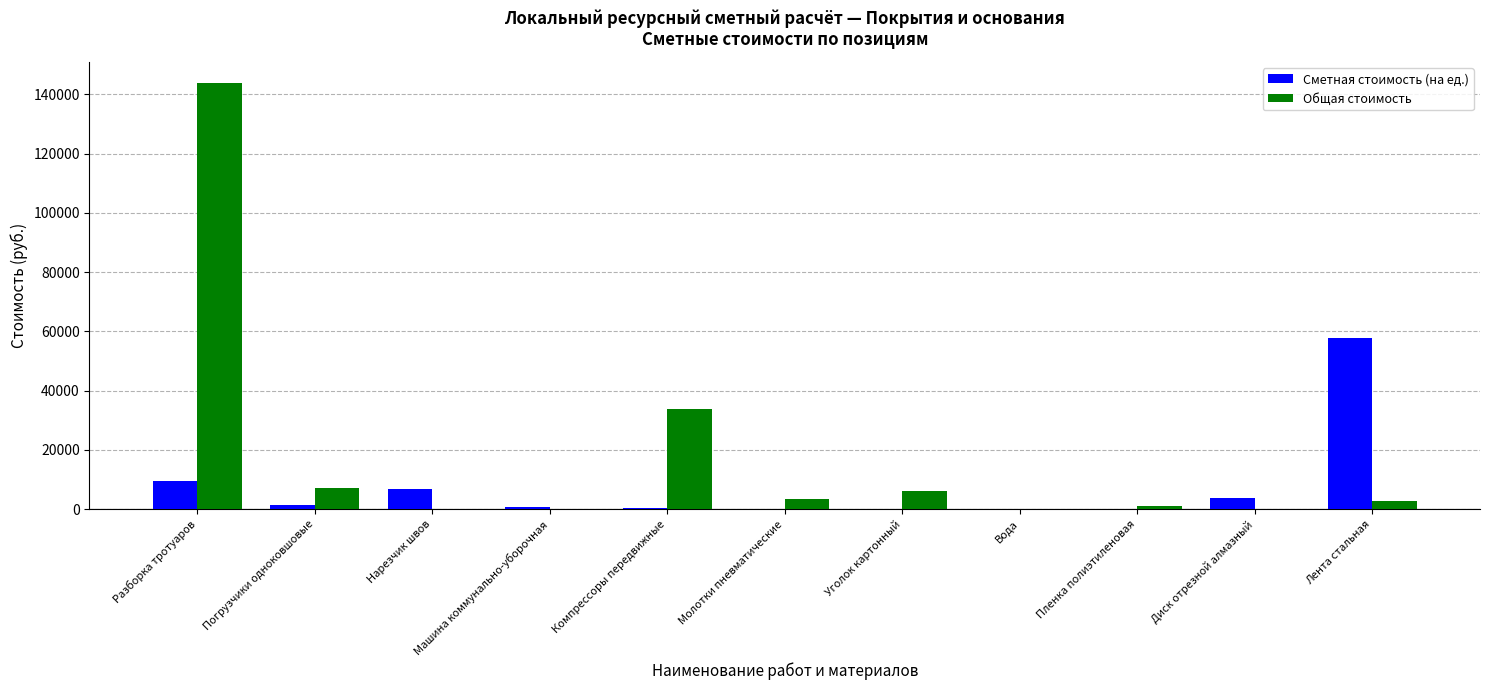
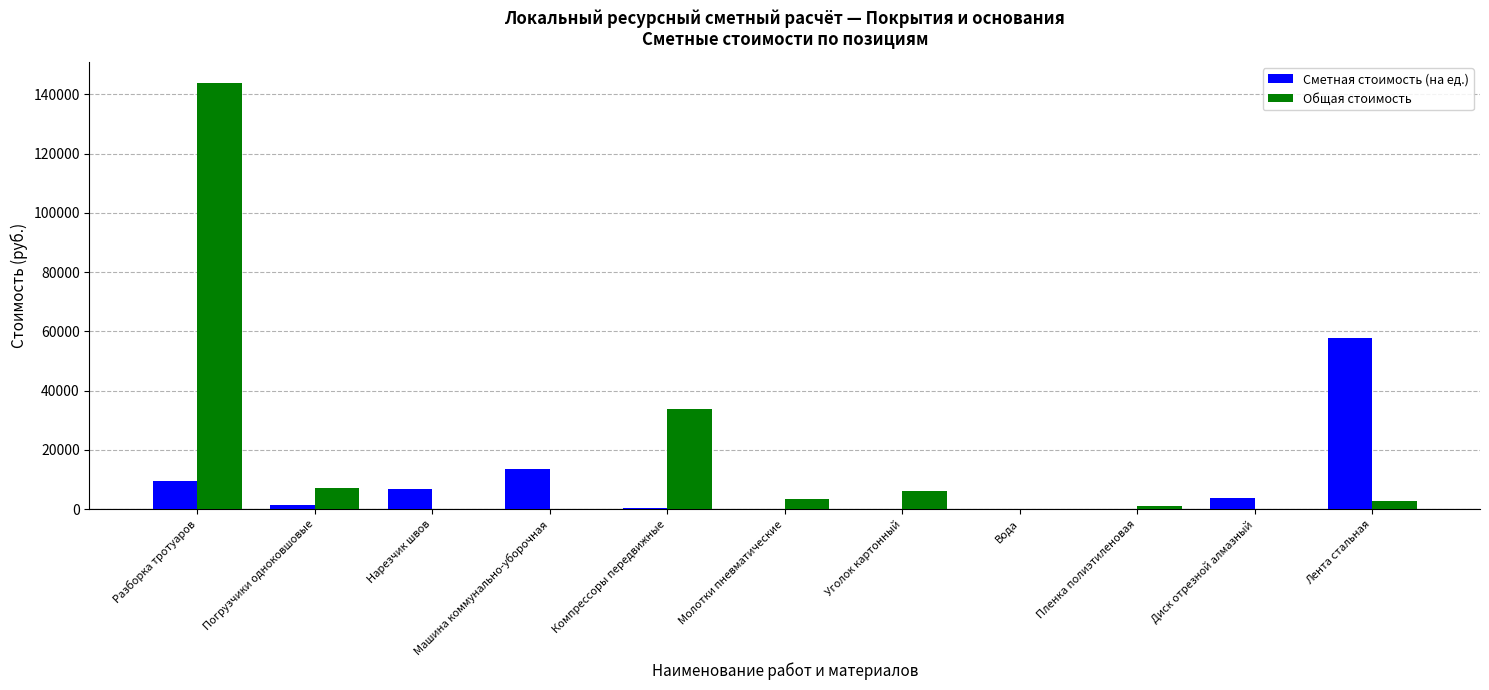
  {
    "Сметная стоимость (на ед.)": {
      "Разборка тротуаров": 9000,
      "Погрузчики одноковшовые": 1000,
      "Нарезчик швов": 7000,
-     "Машина коммунально-уборочная": 1000,
+     "Машина коммунально-уборочная": 14000,
      "Диск отрезной алмазный": 4000,
      "Лента стальная": 58000
    },
    "Общая стоимость": {
      "Разборка тротуаров": 144000,
      "Погрузчики одноковшовые": 7000,
      "Компрессоры передвижные": 34000,
      "Молотки пневматические": 3000,
      "Уголок картонный": 6000,
      "Пленка полиэтиленовая": 1000,
      "Лента стальная": 3000
    }
  }
